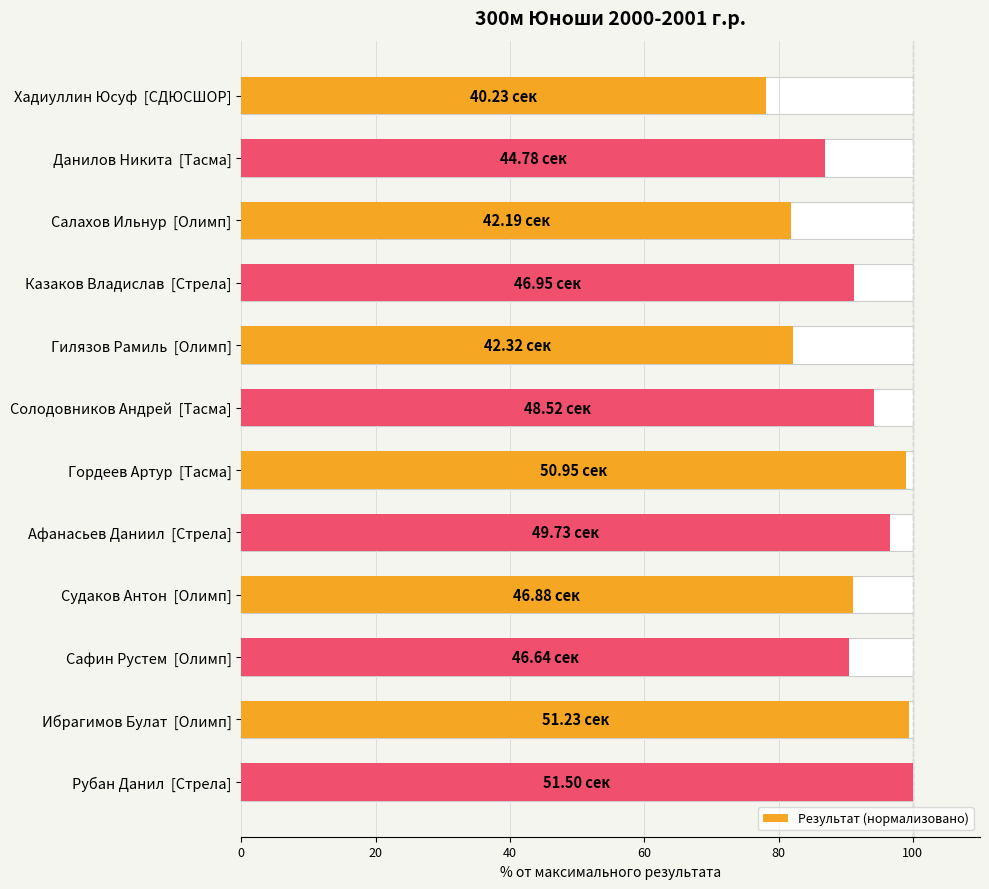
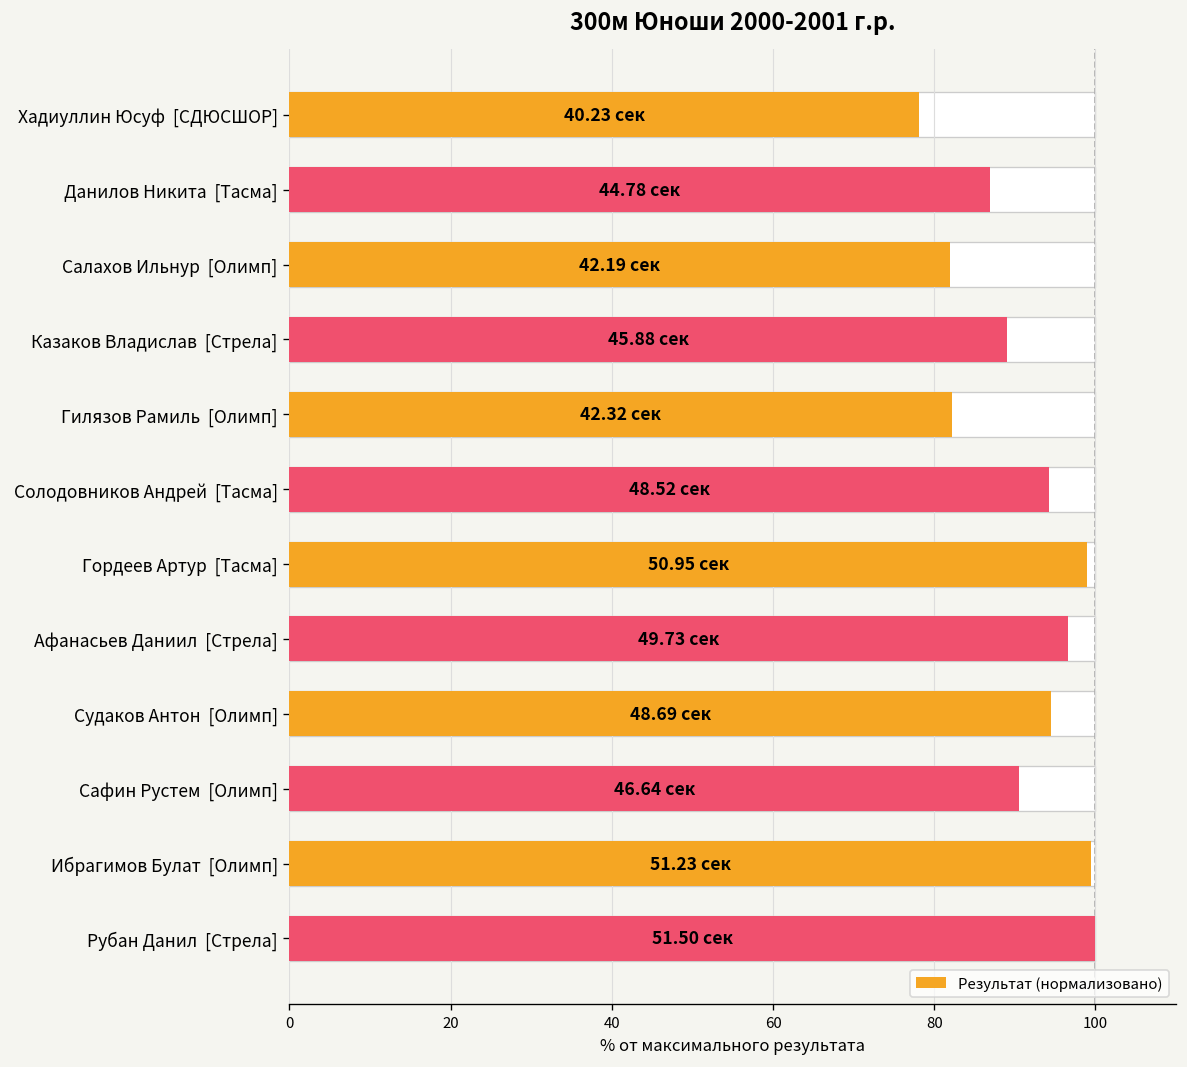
  {
    "Результат (нормализовано)": {
-     "Казаков Владислав [Стрела]": 46.95,
-     "Судаков Антон [Олимп]": 46.88
+     "Казаков Владислав [Стрела]": 45.88,
+     "Судаков Антон [Олимп]": 48.69
    }
  }
